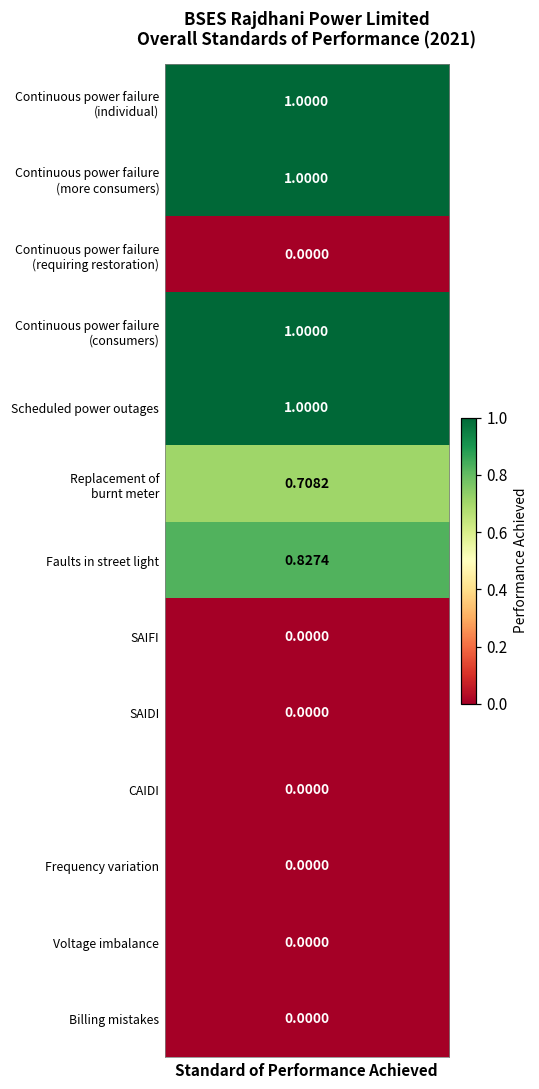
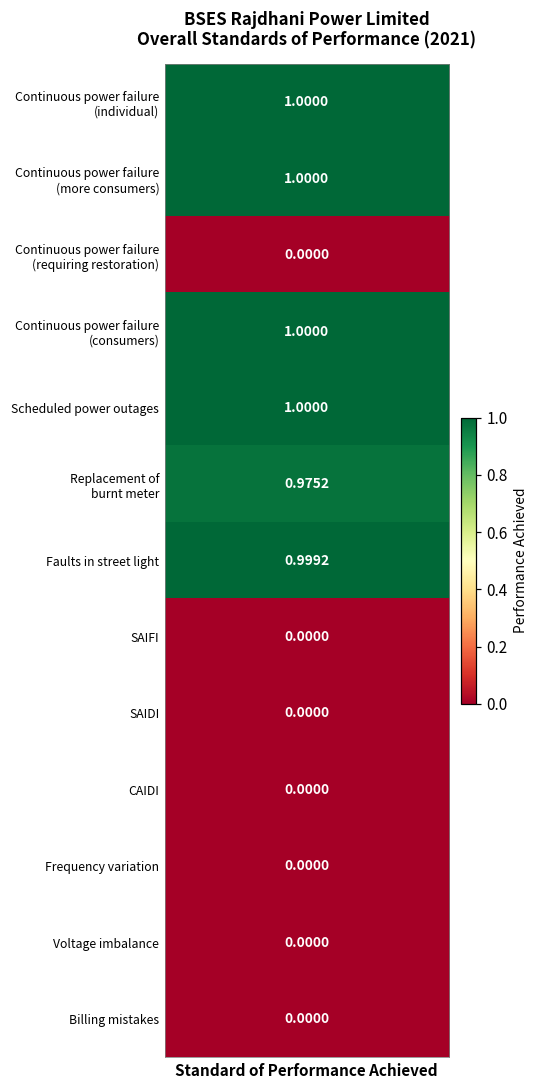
  {
    "Continuous power failure (individual)": {
      "Standard of Performance Achieved": 1.0000
    },
    "Continuous power failure (more consumers)": {
      "Standard of Performance Achieved": 1.0000
    },
    "Continuous power failure (requiring restoration)": {
      "Standard of Performance Achieved": 0.0000
    },
    "Continuous power failure (consumers)": {
      "Standard of Performance Achieved": 1.0000
    },
    "Scheduled power outages": {
      "Standard of Performance Achieved": 1.0000
    },
    "Replacement of burnt meter": {
-     "Standard of Performance Achieved": 0.7082
+     "Standard of Performance Achieved": 0.9752
    },
    "Faults in street light": {
-     "Standard of Performance Achieved": 0.8274
+     "Standard of Performance Achieved": 0.9992
    },
    "SAIFI": {
      "Standard of Performance Achieved": 0.0000
    },
    "SAIDI": {
      "Standard of Performance Achieved": 0.0000
    },
    "CAIDI": {
      "Standard of Performance Achieved": 0.0000
    },
    "Frequency variation": {
      "Standard of Performance Achieved": 0.0000
    },
    "Voltage imbalance": {
      "Standard of Performance Achieved": 0.0000
    },
    "Billing mistakes": {
      "Standard of Performance Achieved": 0.0000
    }
  }
